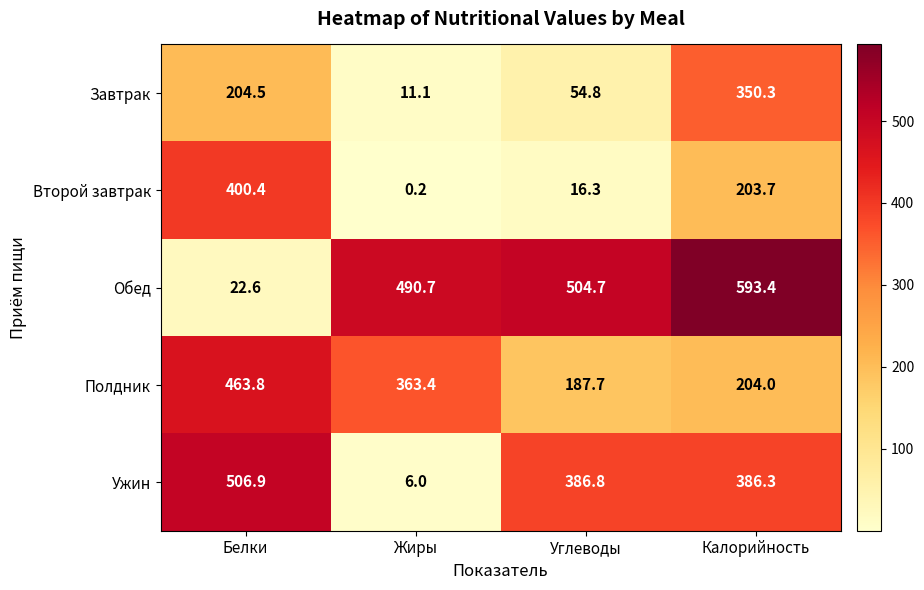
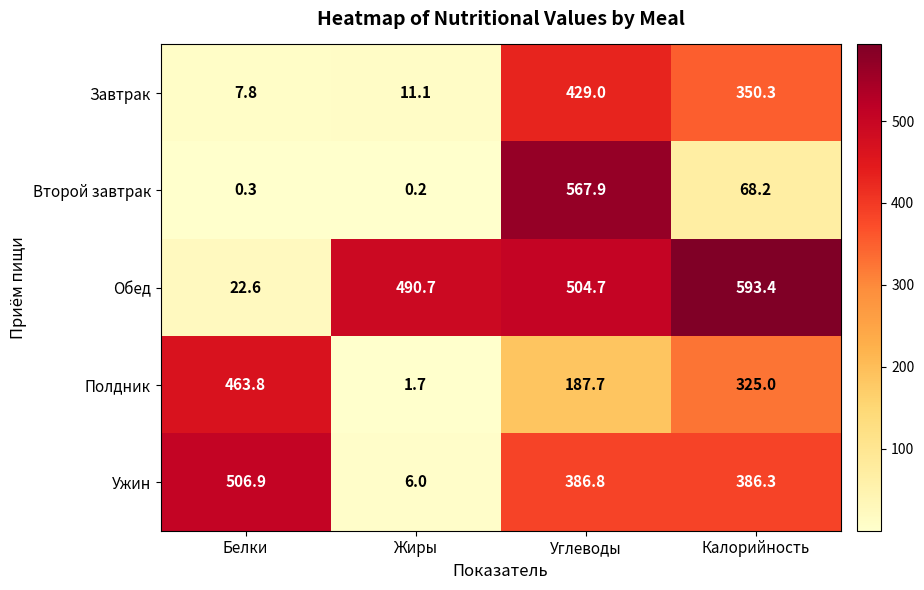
  {
    "Завтрак": {
-     "Белки": 204.5,
+     "Белки": 7.8,
      "Жиры": 11.1,
-     "Углеводы": 54.8,
+     "Углеводы": 429.0,
      "Калорийность": 350.3
    },
    "Второй завтрак": {
-     "Белки": 400.4,
+     "Белки": 0.3,
      "Жиры": 0.2,
-     "Углеводы": 16.3,
-     "Калорийность": 203.7
+     "Углеводы": 567.9,
+     "Калорийность": 68.2
    },
    "Обед": {
      "Белки": 22.6,
      "Жиры": 490.7,
      "Углеводы": 504.7,
      "Калорийность": 593.4
    },
    "Полдник": {
      "Белки": 463.8,
-     "Жиры": 363.4,
+     "Жиры": 1.7,
      "Углеводы": 187.7,
-     "Калорийность": 204.0
+     "Калорийность": 325.0
    },
    "Ужин": {
      "Белки": 506.9,
      "Жиры": 6.0,
      "Углеводы": 386.8,
      "Калорийность": 386.3
    }
  }
